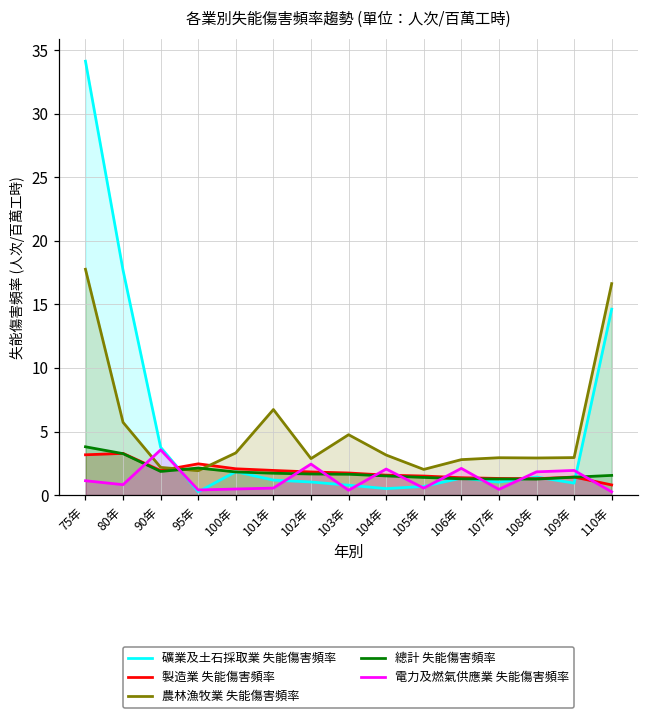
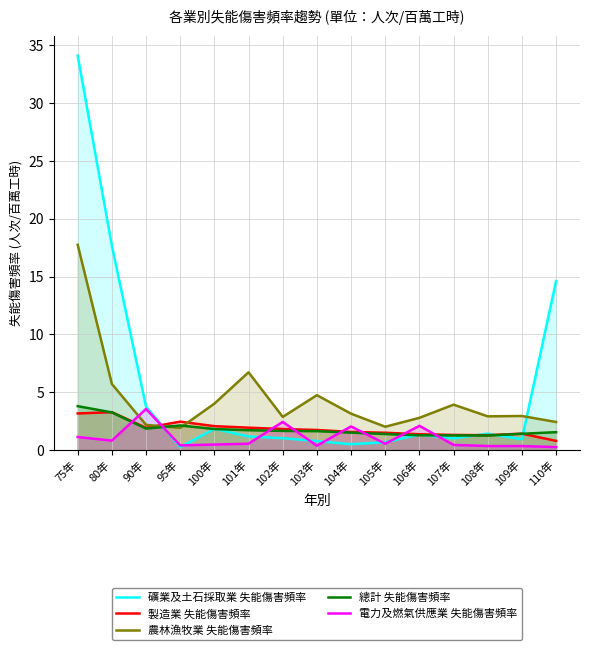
  {
    "礦業及土石採取業 失能傷害頻率": {
      "75年": 34.1,
      "80年": 17.7,
      "101年": 1.2,
      "102年": 1.0,
      "103年": 0.8,
      "104年": 0.5,
      "107年": 1.0,
      "109年": 0.9,
      "110年": 14.6
    },
    "製造業 失能傷害頻率": {
      "75年": 3.2,
      "95年": 2.5,
      "100年": 2.1,
      "101年": 1.9,
      "110年": 0.8
    },
    "農林漁牧業 失能傷害頻率": {
      "75年": 17.8,
      "80年": 5.7,
      "90年": 2.2,
-     "100年": 3.3,
+     "100年": 4.0,
      "101年": 6.7,
      "102年": 2.9,
      "103年": 4.8,
      "104年": 3.2,
      "105年": 2.0,
      "106年": 2.8,
-     "107年": 2.9,
+     "107年": 3.9,
      "108年": 2.9,
      "109年": 3.0,
-     "110年": 16.6
+     "110年": 2.4
    },
    "總計 失能傷害頻率": {
      "75年": 3.8,
      "101年": 1.7,
      "110年": 1.6
    },
    "電力及燃氣供應業 失能傷害頻率": {
      "75年": 1.1,
      "80年": 0.8,
      "100年": 0.5,
      "101年": 0.6,
      "102年": 2.4,
      "103年": 0.4,
      "104年": 2.1,
      "106年": 2.1,
      "107年": 0.5,
-     "108年": 1.8,
-     "109年": 1.9,
+     "108年": 0.4,
+     "109年": 0.4,
      "110年": 0.3
    }
  }
